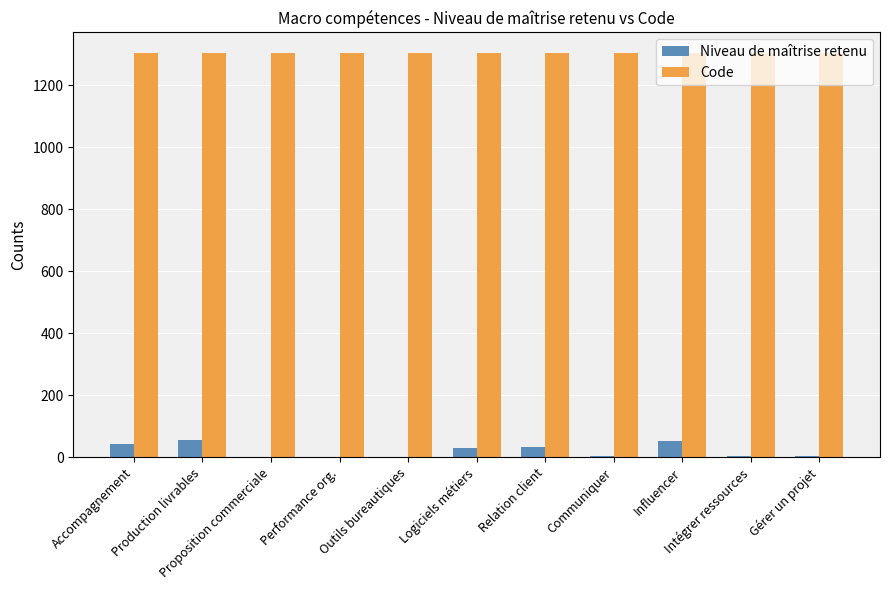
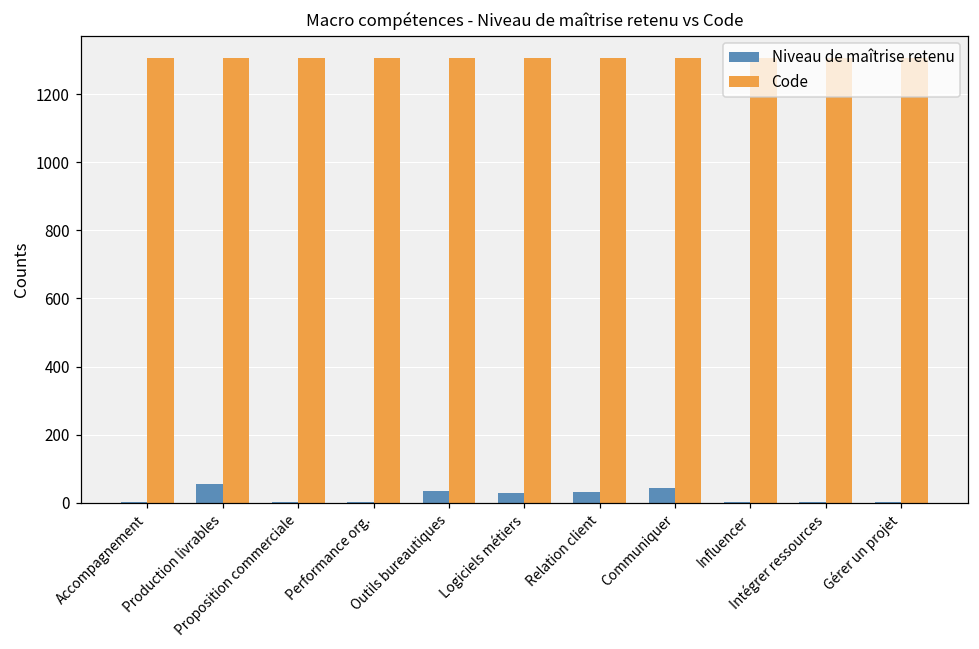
  {
    "Niveau de maîtrise retenu": {
-     "Accompagnement": 40,
+     "Accompagnement": 0,
      "Production livrables": 60,
-     "Outils bureautiques": 0,
+     "Outils bureautiques": 40,
      "Logiciels métiers": 30,
      "Relation client": 30,
-     "Communiquer": 0,
-     "Influencer": 50
+     "Communiquer": 50,
+     "Influencer": 0
    },
    "Code": {
      "Accompagnement": 1310,
      "Production livrables": 1310,
      "Proposition commerciale": 1310,
      "Performance org.": 1310,
      "Outils bureautiques": 1310,
      "Logiciels métiers": 1310,
      "Relation client": 1310,
      "Communiquer": 1310
    }
  }
